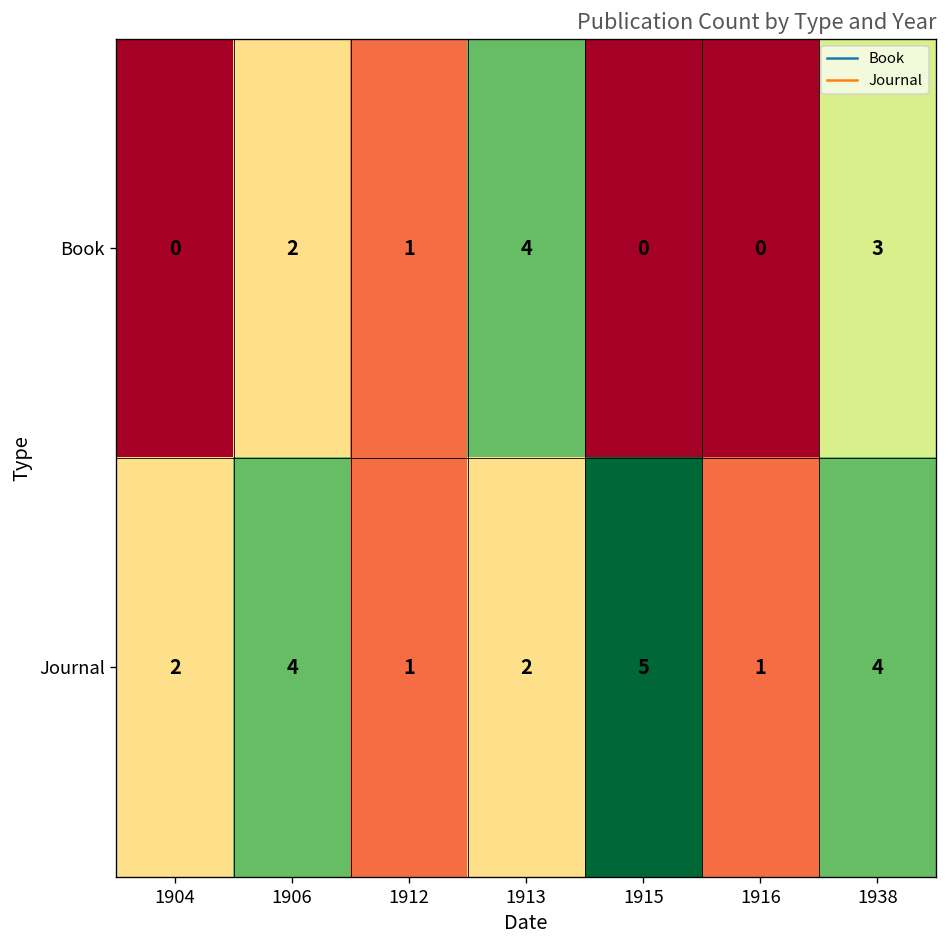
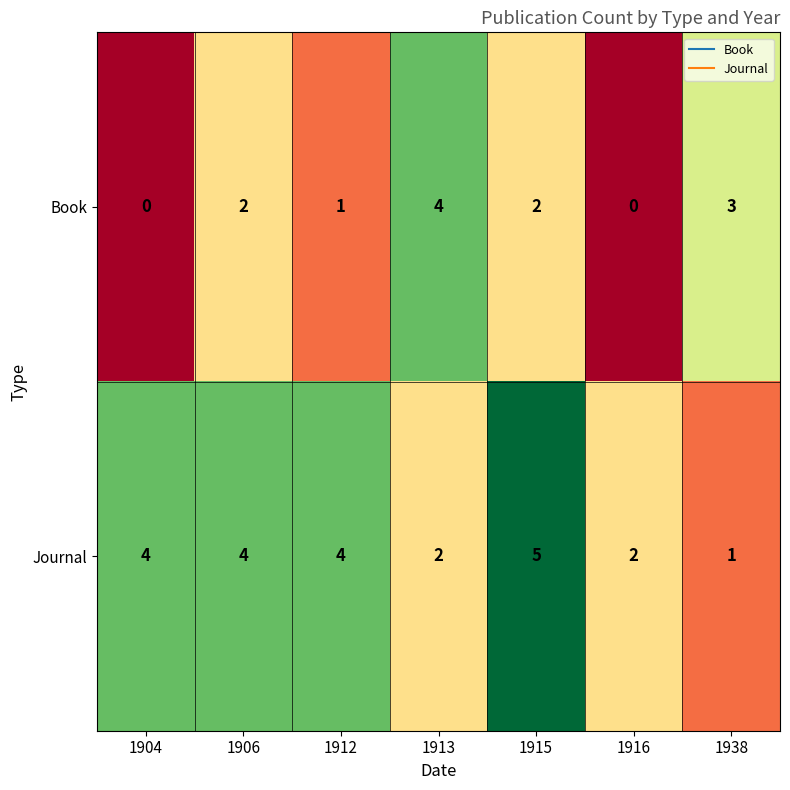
  {
    "Book": {
      "1904": 0,
      "1906": 2,
      "1912": 1,
      "1913": 4,
-     "1915": 0,
+     "1915": 2,
      "1916": 0,
      "1938": 3
    },
    "Journal": {
-     "1904": 2,
+     "1904": 4,
      "1906": 4,
-     "1912": 1,
+     "1912": 4,
      "1913": 2,
      "1915": 5,
-     "1916": 1,
-     "1938": 4
+     "1916": 2,
+     "1938": 1
    }
  }
